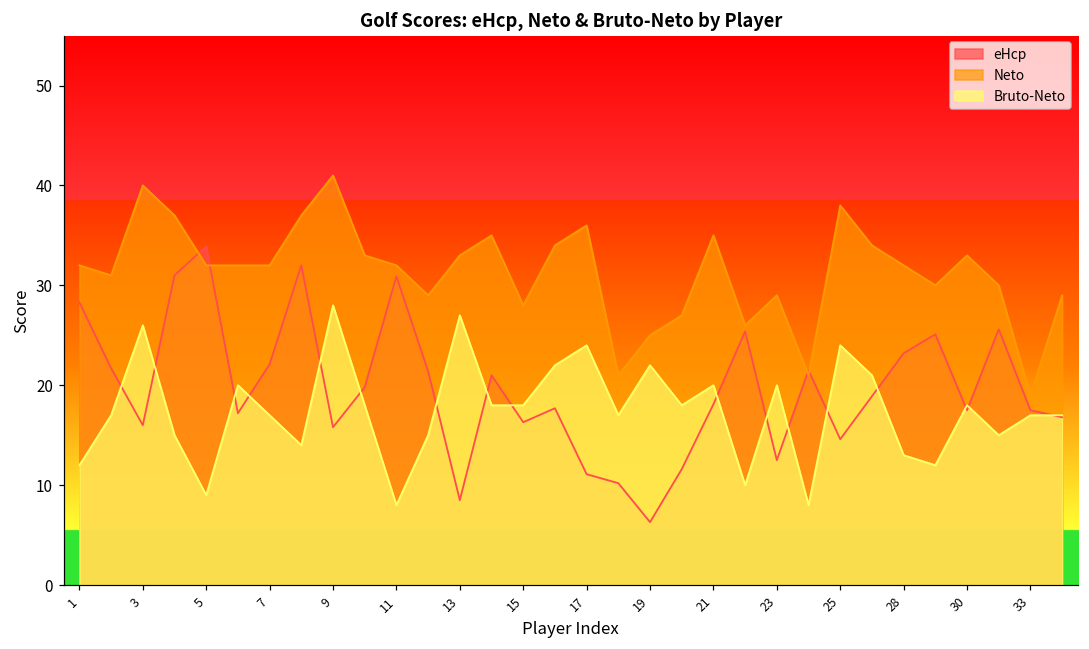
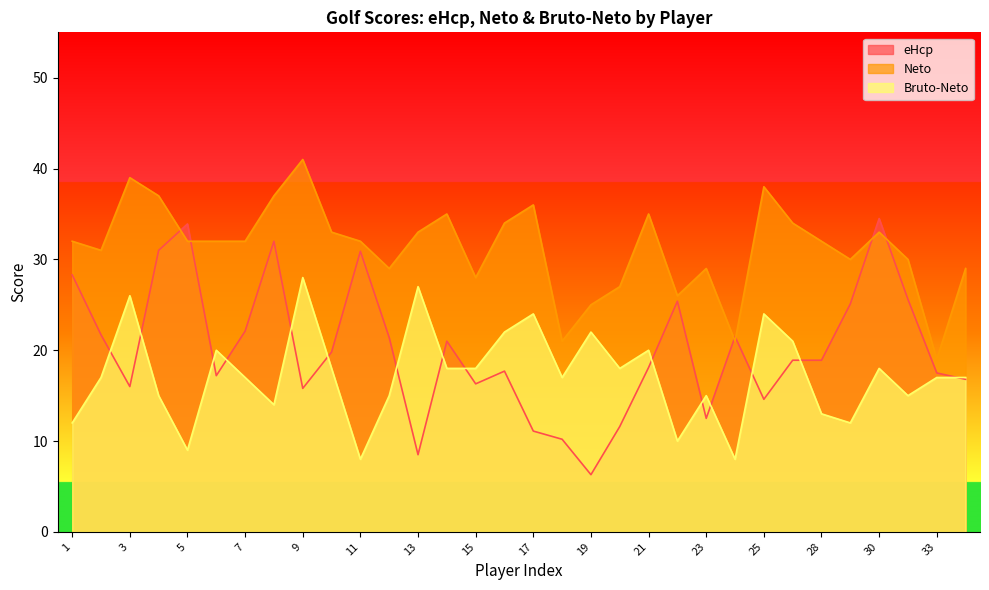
  {
    "eHcp": {
      "1": 28,
      "3": 16,
      "5": 34,
      "7": 22,
      "9": 16,
      "11": 31,
      "13": 9,
      "15": 16,
      "17": 11,
      "19": 6,
      "21": 18,
      "23": 13,
      "25": 15,
-     "28": 23,
-     "30": 18,
+     "28": 19,
+     "30": 35,
      "33": 18
    },
    "Neto": {
      "1": 32,
-     "3": 40,
+     "3": 39,
      "5": 32,
      "7": 32,
      "9": 41,
      "11": 32,
      "13": 33,
      "15": 28,
      "17": 36,
      "19": 25,
      "21": 35,
      "23": 29,
      "25": 38,
      "28": 32,
      "30": 33,
      "33": 19
    },
    "Bruto-Neto": {
      "1": 12,
      "3": 26,
      "5": 9,
      "7": 17,
      "9": 28,
      "11": 8,
      "13": 27,
      "15": 18,
      "17": 24,
      "19": 22,
      "21": 20,
-     "23": 20,
+     "23": 15,
      "25": 24,
      "28": 13,
      "30": 18,
      "33": 17
    }
  }
